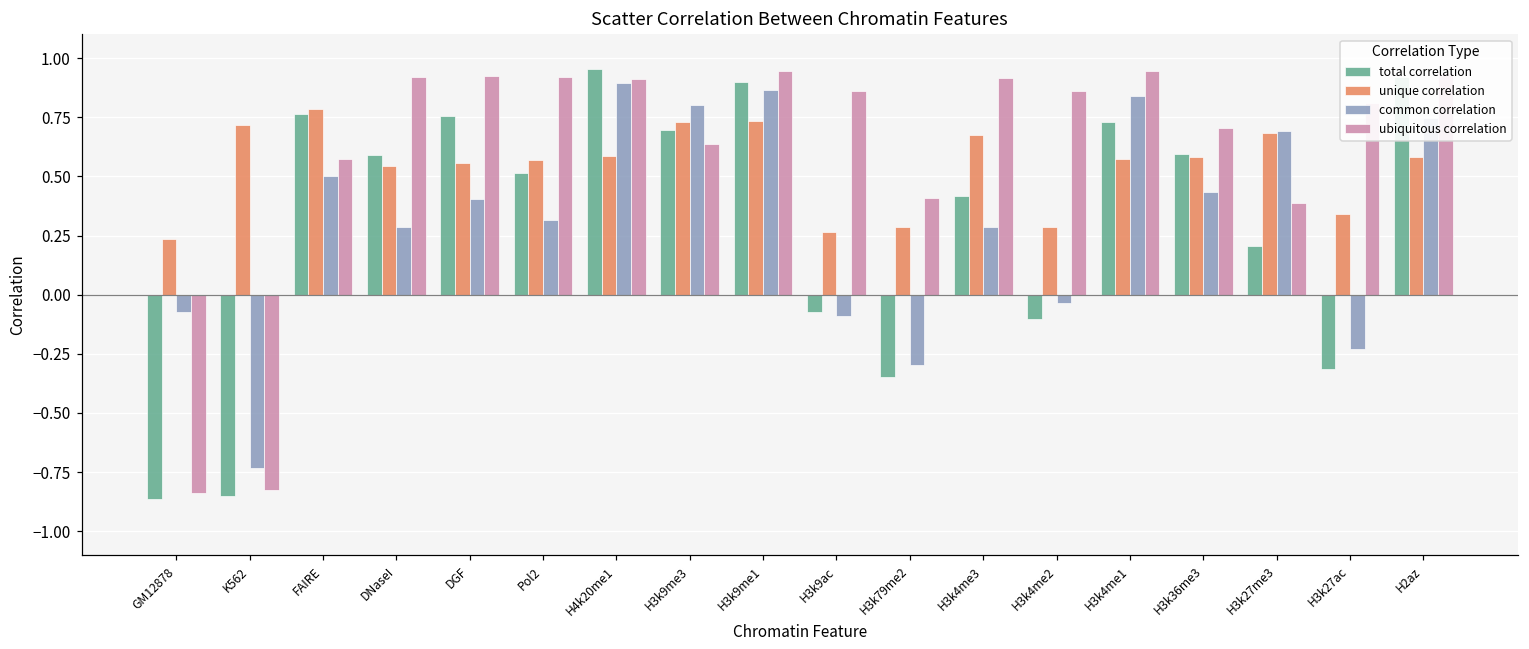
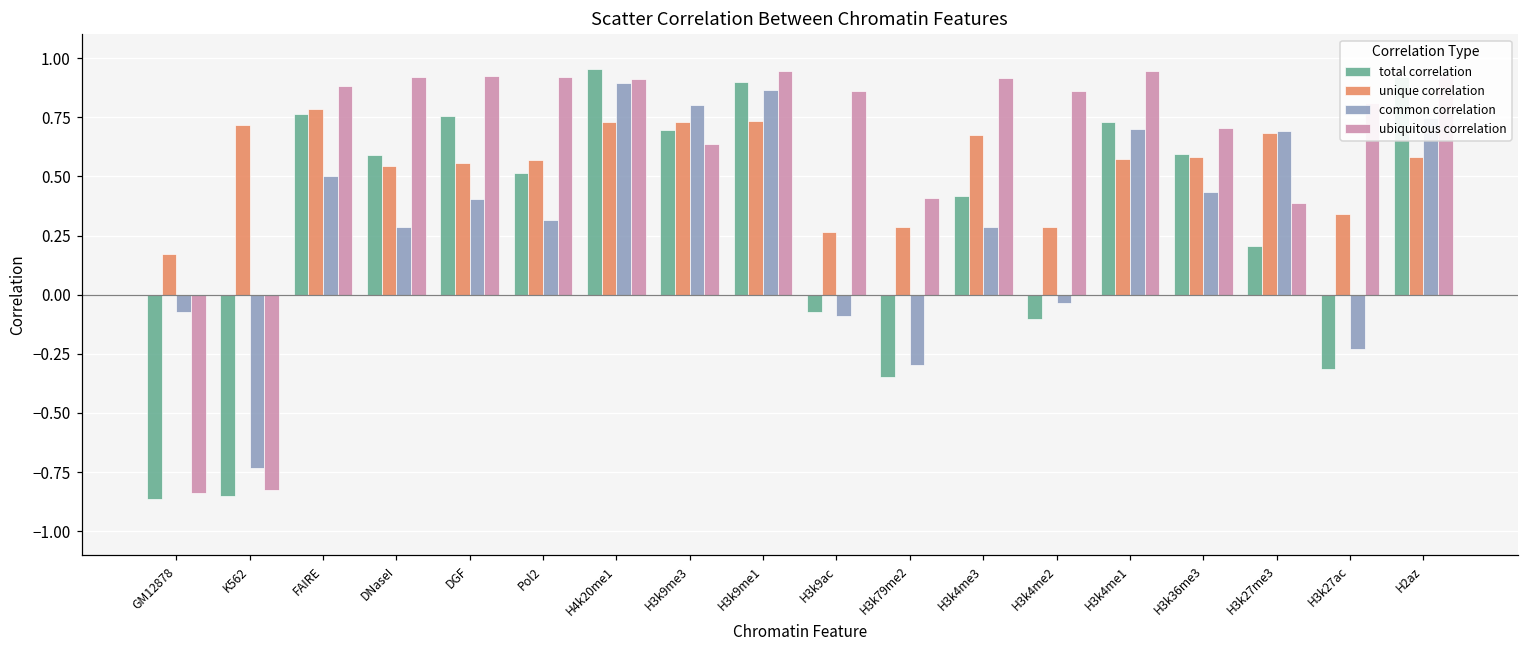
  {
    "total correlation": {
      "GM12878": -0.86,
      "K562": -0.85,
      "FAIRE": 0.77,
      "DNaseI": 0.59,
      "DGF": 0.76,
      "Pol2": 0.52,
      "H4k20me1": 0.95,
      "H3k9me3": 0.70,
      "H3k9me1": 0.90,
      "H3k9ac": -0.07,
      "H3k79me2": -0.35,
      "H3k4me3": 0.42,
      "H3k4me2": -0.10,
      "H3k4me1": 0.73,
      "H3k36me3": 0.59,
      "H3k27me3": 0.20,
      "H3k27ac": -0.32
    },
    "unique correlation": {
-     "GM12878": 0.23,
+     "GM12878": 0.17,
      "K562": 0.72,
      "FAIRE": 0.79,
      "DNaseI": 0.54,
      "DGF": 0.55,
      "Pol2": 0.57,
-     "H4k20me1": 0.59,
+     "H4k20me1": 0.73,
      "H3k9me3": 0.73,
      "H3k9me1": 0.73,
      "H3k9ac": 0.26,
      "H3k79me2": 0.29,
      "H3k4me3": 0.67,
      "H3k4me2": 0.29,
      "H3k4me1": 0.58,
      "H3k36me3": 0.58,
      "H3k27me3": 0.68,
      "H3k27ac": 0.34,
      "H2az": 0.58
    },
    "common correlation": {
      "GM12878": -0.07,
      "K562": -0.73,
      "FAIRE": 0.50,
      "DNaseI": 0.29,
      "DGF": 0.40,
      "Pol2": 0.31,
      "H4k20me1": 0.90,
      "H3k9me3": 0.80,
      "H3k9me1": 0.86,
      "H3k9ac": -0.09,
      "H3k79me2": -0.30,
      "H3k4me3": 0.29,
      "H3k4me2": -0.04,
-     "H3k4me1": 0.84,
+     "H3k4me1": 0.70,
      "H3k36me3": 0.44,
      "H3k27me3": 0.69,
      "H3k27ac": -0.23
    },
    "ubiquitous correlation": {
      "GM12878": -0.84,
      "K562": -0.83,
-     "FAIRE": 0.57,
+     "FAIRE": 0.88,
      "DNaseI": 0.92,
      "DGF": 0.93,
      "Pol2": 0.92,
      "H4k20me1": 0.91,
      "H3k9me3": 0.64,
      "H3k9me1": 0.95,
      "H3k9ac": 0.86,
      "H3k79me2": 0.41,
      "H3k4me3": 0.91,
      "H3k4me2": 0.86,
      "H3k4me1": 0.95,
      "H3k36me3": 0.70,
      "H3k27me3": 0.39
    }
  }
